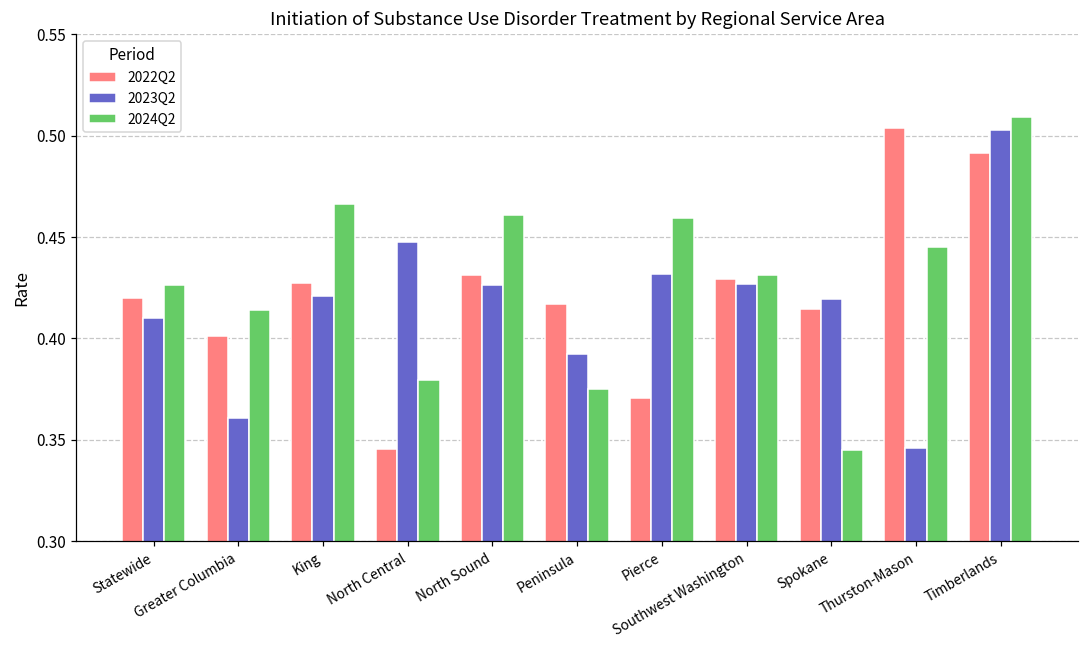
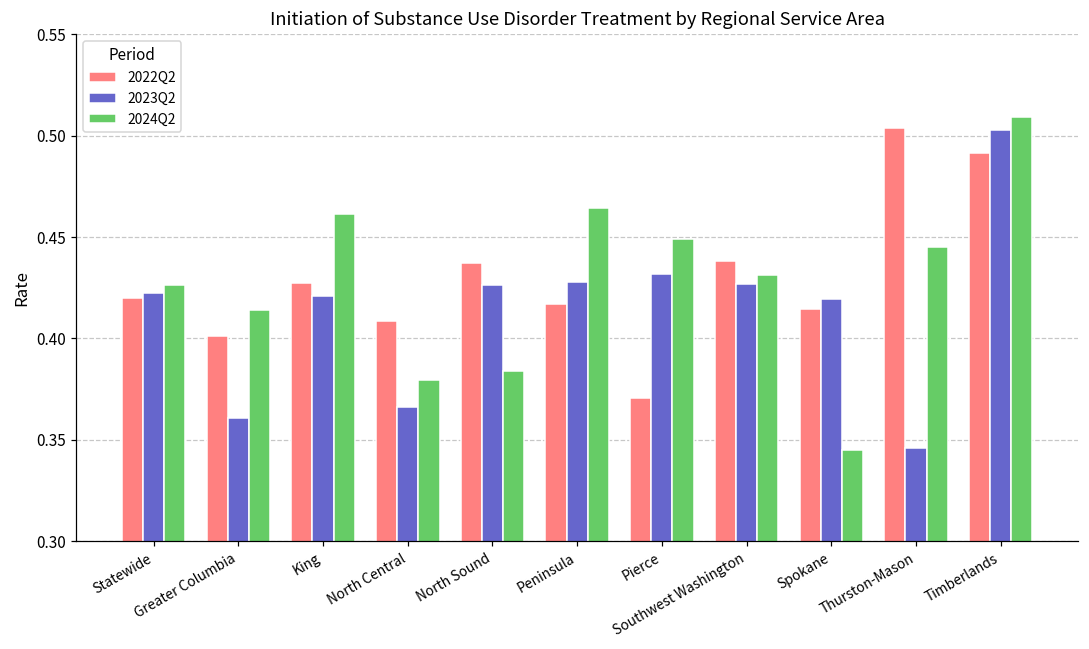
  {
    "2022Q2": {
      "Statewide": 0.420,
      "Greater Columbia": 0.401,
      "King": 0.428,
-     "North Central": 0.345,
-     "North Sound": 0.431,
+     "North Central": 0.409,
+     "North Sound": 0.437,
      "Peninsula": 0.417,
      "Pierce": 0.371,
-     "Southwest Washington": 0.429,
+     "Southwest Washington": 0.438,
      "Spokane": 0.415,
      "Thurston-Mason": 0.504,
      "Timberlands": 0.491
    },
    "2023Q2": {
-     "Statewide": 0.410,
+     "Statewide": 0.423,
      "Greater Columbia": 0.361,
      "King": 0.421,
-     "North Central": 0.447,
+     "North Central": 0.366,
      "North Sound": 0.426,
-     "Peninsula": 0.393,
+     "Peninsula": 0.428,
      "Pierce": 0.432,
      "Southwest Washington": 0.427,
      "Spokane": 0.420,
      "Thurston-Mason": 0.346,
      "Timberlands": 0.503
    },
    "2024Q2": {
      "Statewide": 0.427,
      "Greater Columbia": 0.414,
-     "King": 0.466,
+     "King": 0.461,
      "North Central": 0.379,
-     "North Sound": 0.461,
-     "Peninsula": 0.375,
-     "Pierce": 0.460,
+     "North Sound": 0.384,
+     "Peninsula": 0.464,
+     "Pierce": 0.449,
      "Southwest Washington": 0.431,
      "Spokane": 0.345,
      "Thurston-Mason": 0.445,
      "Timberlands": 0.509
    }
  }
